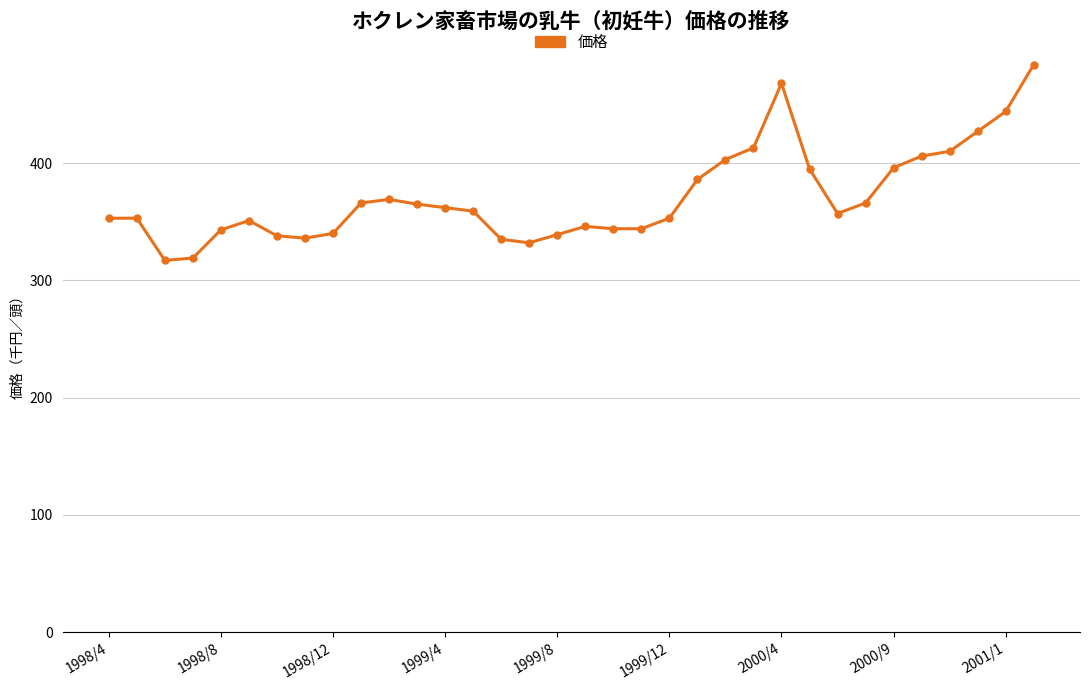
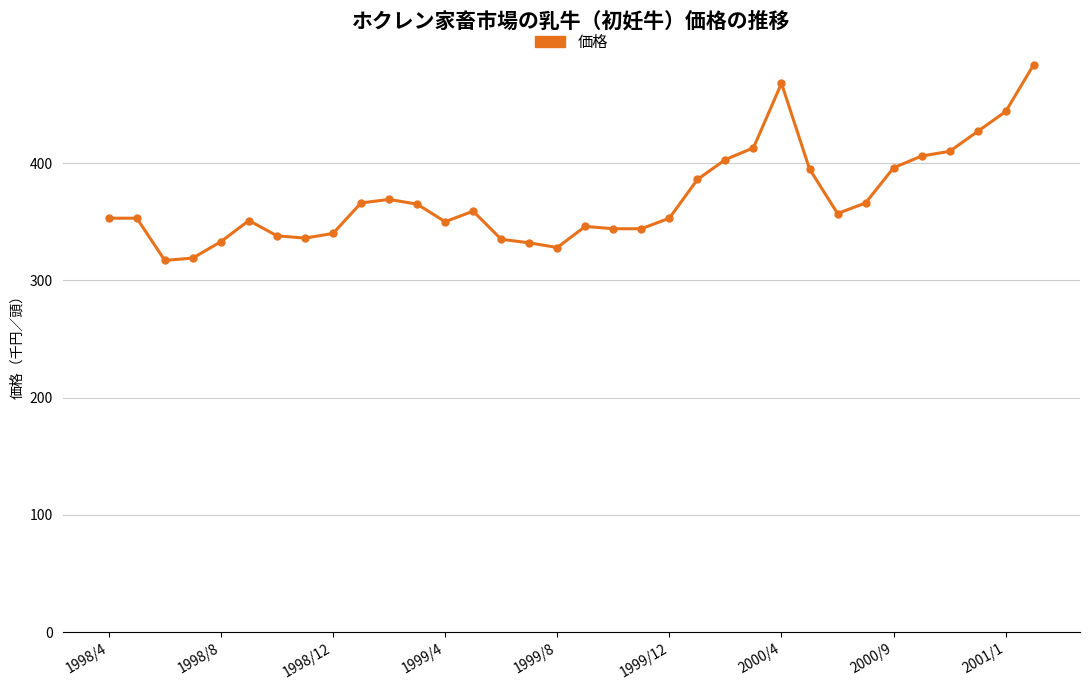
  {
    "1998/4": 353,
-   "1998/8": 343,
+   "1998/8": 333,
    "1998/12": 340,
-   "1999/4": 362,
-   "1999/8": 339,
+   "1999/4": 350,
+   "1999/8": 328,
    "1999/12": 353,
    "2000/4": 468,
    "2000/9": 396,
    "2001/1": 444
  }
